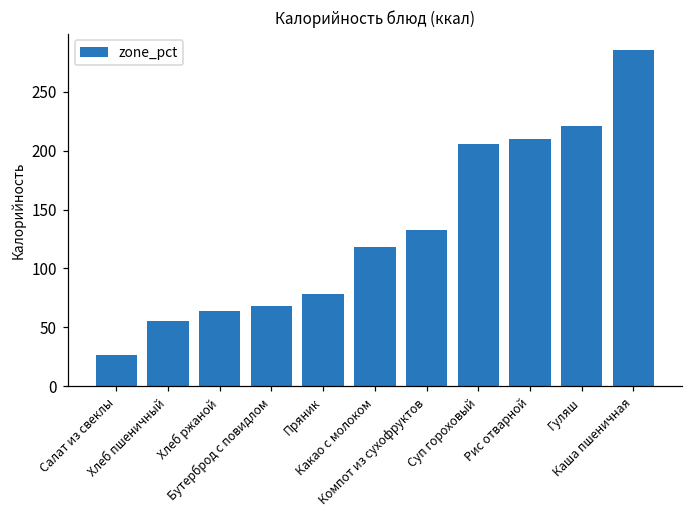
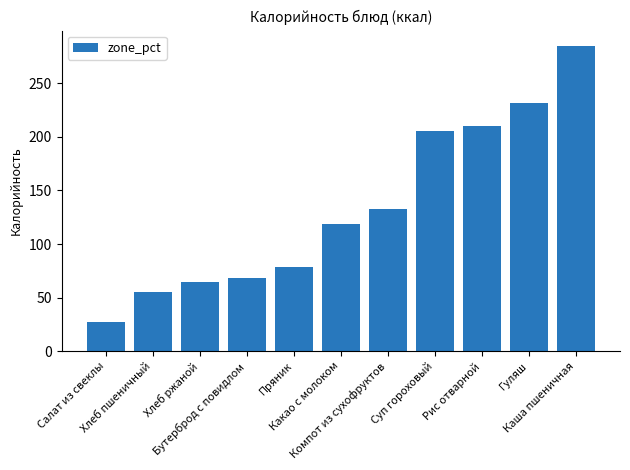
  {
    "Салат из свеклы": 27,
    "Хлеб пшеничный": 56,
    "Хлеб ржаной": 64,
    "Бутерброд с повидлом": 68,
    "Пряник": 79,
    "Какао с молоком": 119,
    "Компот из сухофруктов": 133,
    "Суп гороховый": 206,
    "Рис отварной": 210,
-   "Гуляш": 221,
+   "Гуляш": 232,
    "Каша пшеничная": 285
  }
